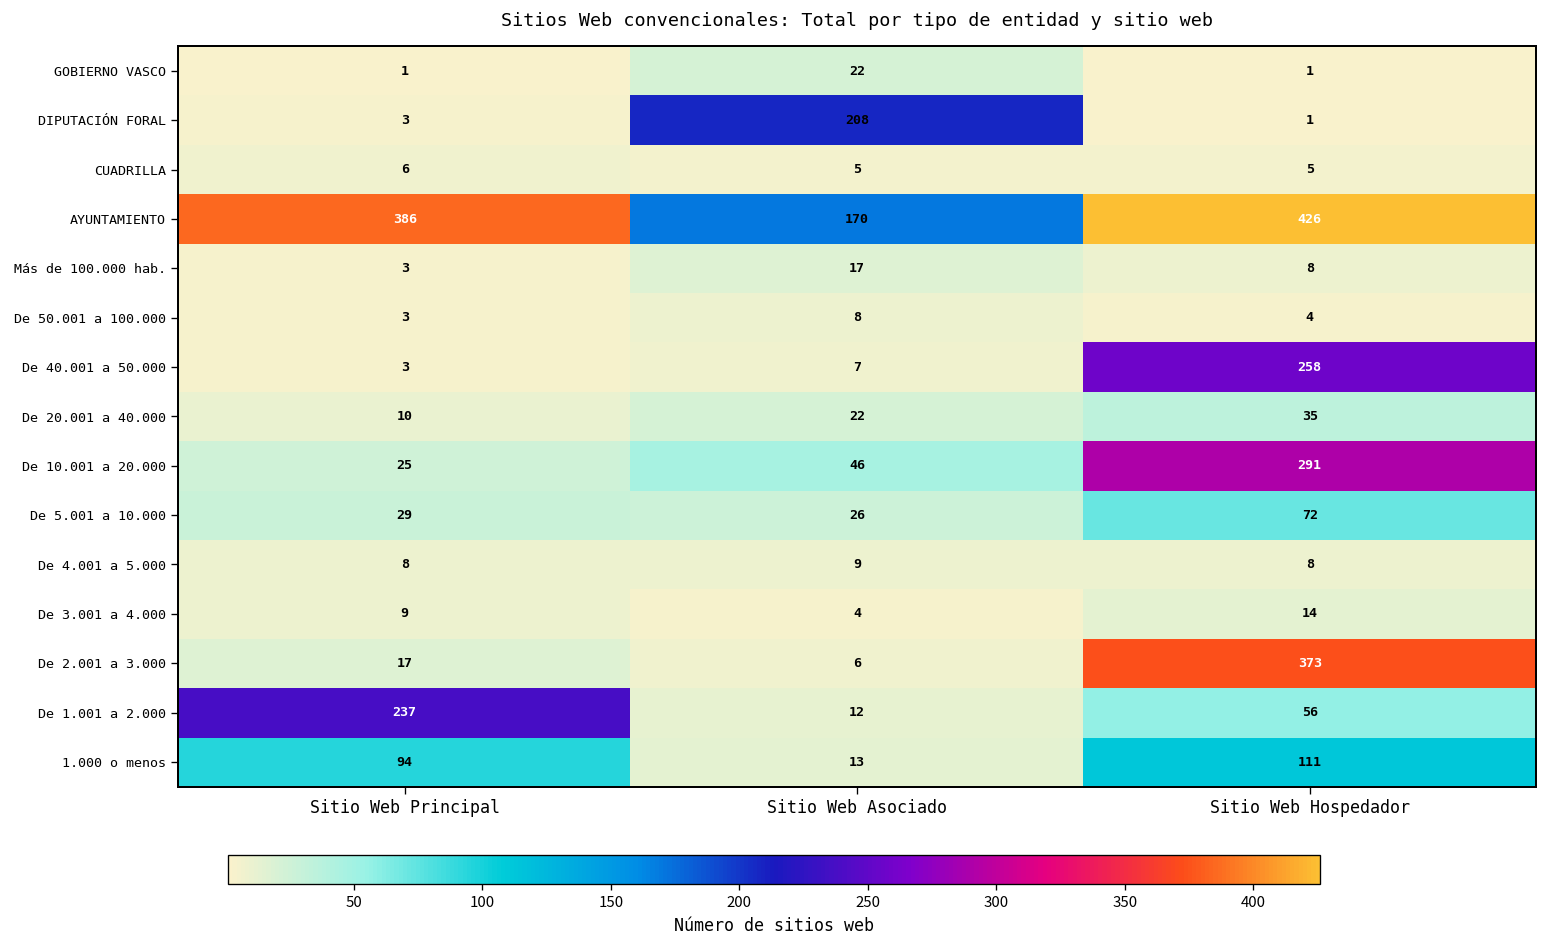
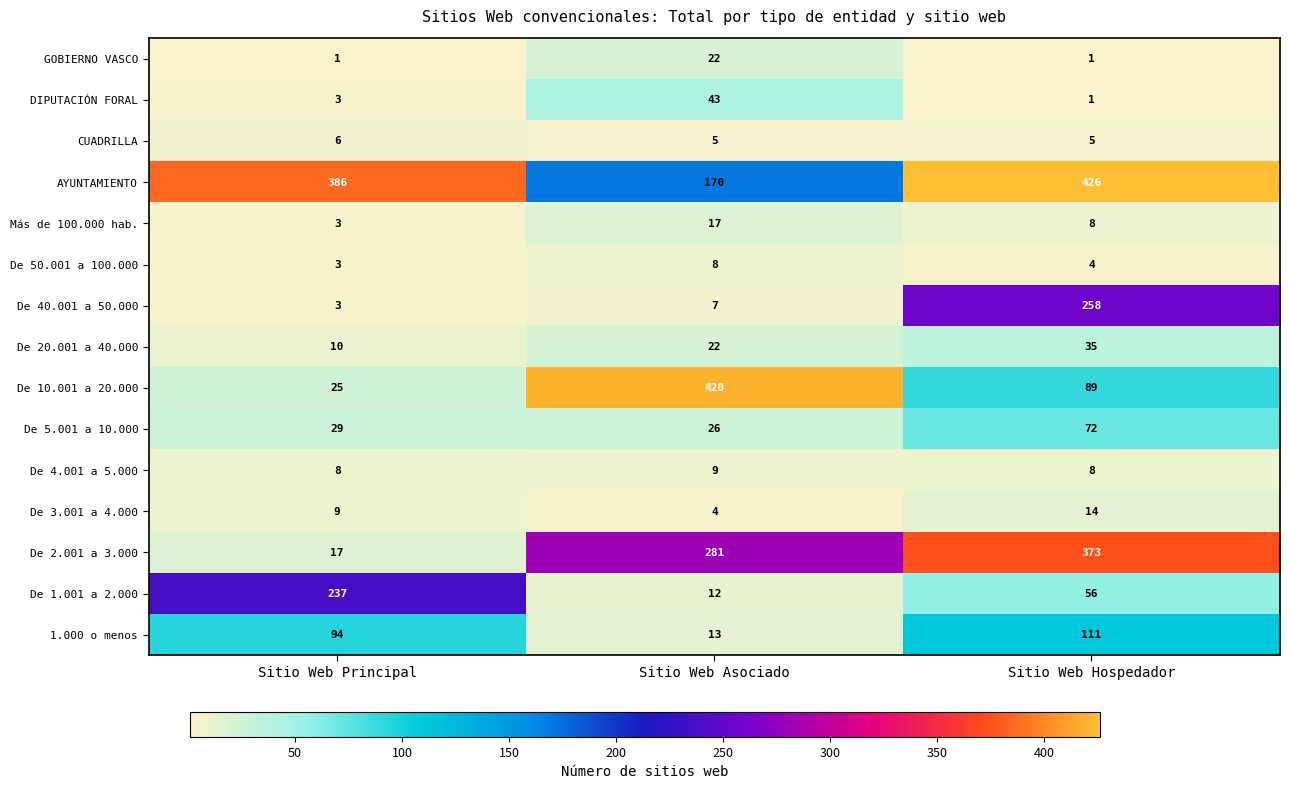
  {
    "GOBIERNO VASCO": {
      "Sitio Web Principal": 1,
      "Sitio Web Asociado": 22,
      "Sitio Web Hospedador": 1
    },
    "DIPUTACIÓN FORAL": {
      "Sitio Web Principal": 3,
-     "Sitio Web Asociado": 208,
+     "Sitio Web Asociado": 43,
      "Sitio Web Hospedador": 1
    },
    "CUADRILLA": {
      "Sitio Web Principal": 6,
      "Sitio Web Asociado": 5,
      "Sitio Web Hospedador": 5
    },
    "AYUNTAMIENTO": {
      "Sitio Web Principal": 386,
      "Sitio Web Asociado": 170,
      "Sitio Web Hospedador": 426
    },
    "Más de 100.000 hab.": {
      "Sitio Web Principal": 3,
      "Sitio Web Asociado": 17,
      "Sitio Web Hospedador": 8
    },
    "De 50.001 a 100.000": {
      "Sitio Web Principal": 3,
      "Sitio Web Asociado": 8,
      "Sitio Web Hospedador": 4
    },
    "De 40.001 a 50.000": {
      "Sitio Web Principal": 3,
      "Sitio Web Asociado": 7,
      "Sitio Web Hospedador": 258
    },
    "De 20.001 a 40.000": {
      "Sitio Web Principal": 10,
      "Sitio Web Asociado": 22,
      "Sitio Web Hospedador": 35
    },
    "De 10.001 a 20.000": {
      "Sitio Web Principal": 25,
-     "Sitio Web Asociado": 46,
-     "Sitio Web Hospedador": 291
+     "Sitio Web Asociado": 420,
+     "Sitio Web Hospedador": 89
    },
    "De 5.001 a 10.000": {
      "Sitio Web Principal": 29,
      "Sitio Web Asociado": 26,
      "Sitio Web Hospedador": 72
    },
    "De 4.001 a 5.000": {
      "Sitio Web Principal": 8,
      "Sitio Web Asociado": 9,
      "Sitio Web Hospedador": 8
    },
    "De 3.001 a 4.000": {
      "Sitio Web Principal": 9,
      "Sitio Web Asociado": 4,
      "Sitio Web Hospedador": 14
    },
    "De 2.001 a 3.000": {
      "Sitio Web Principal": 17,
-     "Sitio Web Asociado": 6,
+     "Sitio Web Asociado": 281,
      "Sitio Web Hospedador": 373
    },
    "De 1.001 a 2.000": {
      "Sitio Web Principal": 237,
      "Sitio Web Asociado": 12,
      "Sitio Web Hospedador": 56
    },
    "1.000 o menos": {
      "Sitio Web Principal": 94,
      "Sitio Web Asociado": 13,
      "Sitio Web Hospedador": 111
    }
  }
